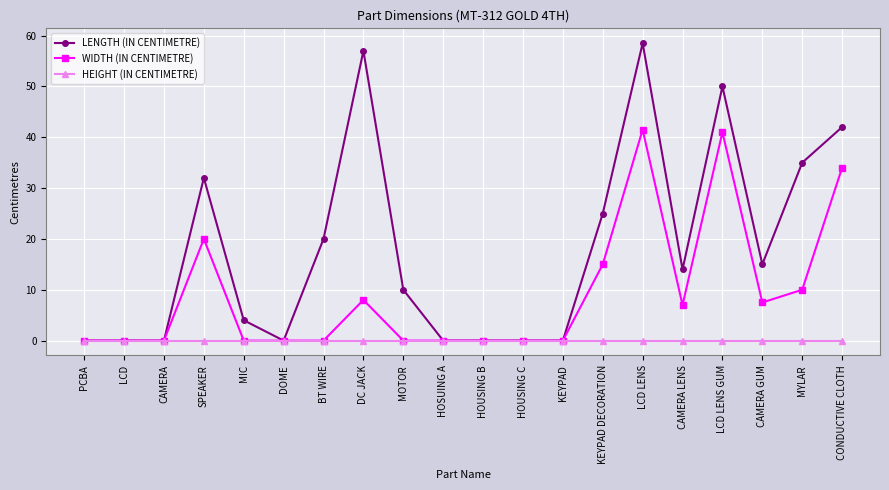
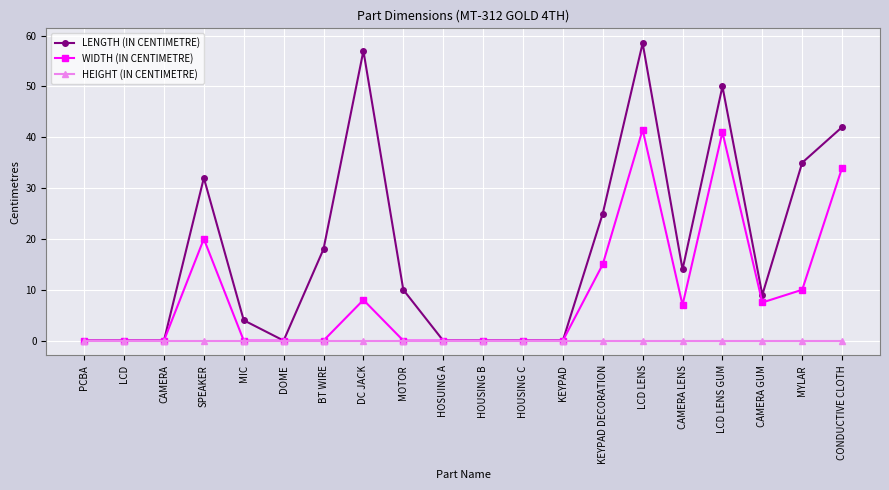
  {
    "LENGTH (IN CENTIMETRE)": {
      "SPEAKER": 32,
      "MIC": 4,
-     "BT WIRE": 20,
+     "BT WIRE": 18,
      "DC JACK": 57,
      "MOTOR": 10,
      "KEYPAD DECORATION": 25,
      "LCD LENS": 59,
      "CAMERA LENS": 14,
      "LCD LENS GUM": 50,
-     "CAMERA GUM": 15,
+     "CAMERA GUM": 9,
      "MYLAR": 35,
      "CONDUCTIVE CLOTH": 42
    },
    "WIDTH (IN CENTIMETRE)": {
      "SPEAKER": 20,
      "DC JACK": 8,
      "KEYPAD DECORATION": 15,
      "LCD LENS": 42,
      "CAMERA LENS": 7,
      "LCD LENS GUM": 41,
      "CAMERA GUM": 8,
      "MYLAR": 10,
      "CONDUCTIVE CLOTH": 34
    },
    "HEIGHT (IN CENTIMETRE)": {
      "SPEAKER": 0,
      "DC JACK": 0,
      "KEYPAD DECORATION": 0,
      "LCD LENS": 0,
      "CAMERA LENS": 0,
      "LCD LENS GUM": 0,
      "CAMERA GUM": 0,
      "MYLAR": 0,
      "CONDUCTIVE CLOTH": 0
    }
  }
